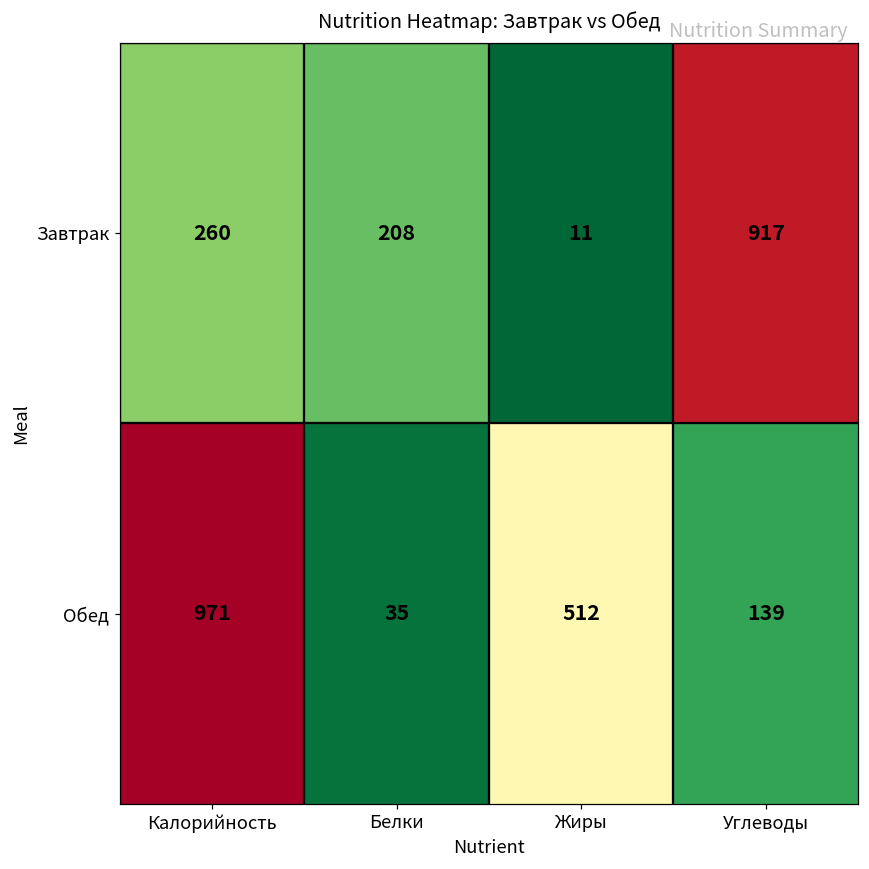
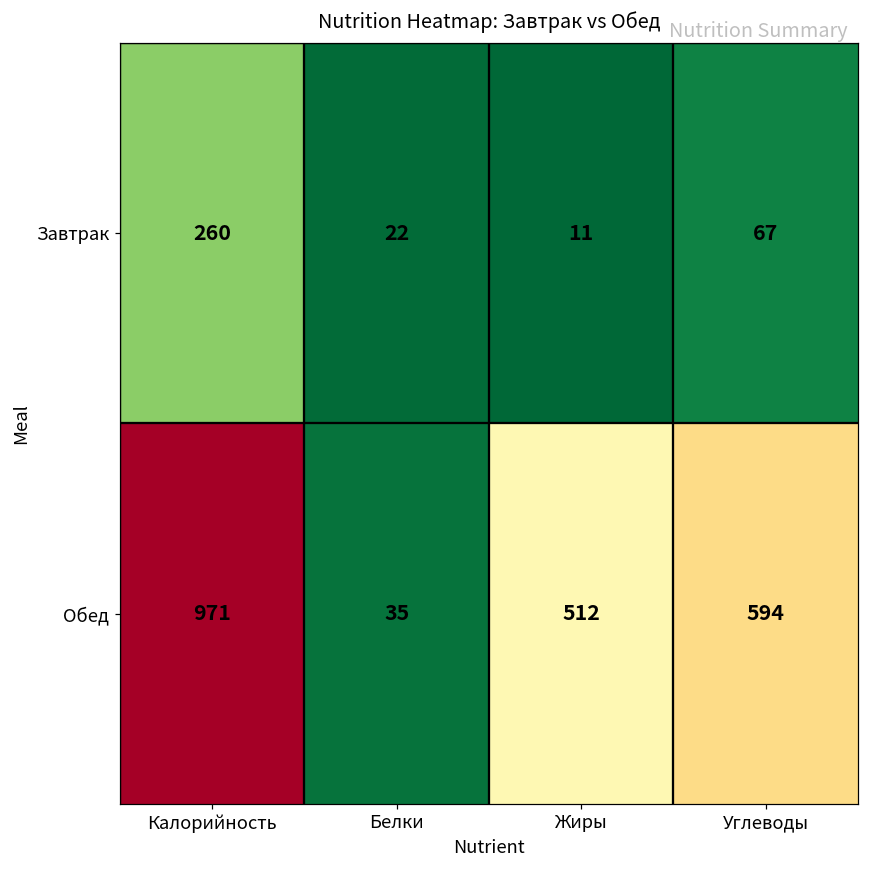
  {
    "Завтрак": {
      "Калорийность": 260,
-     "Белки": 208,
+     "Белки": 22,
      "Жиры": 11,
-     "Углеводы": 917
+     "Углеводы": 67
    },
    "Обед": {
      "Калорийность": 971,
      "Белки": 35,
      "Жиры": 512,
-     "Углеводы": 139
+     "Углеводы": 594
    }
  }
